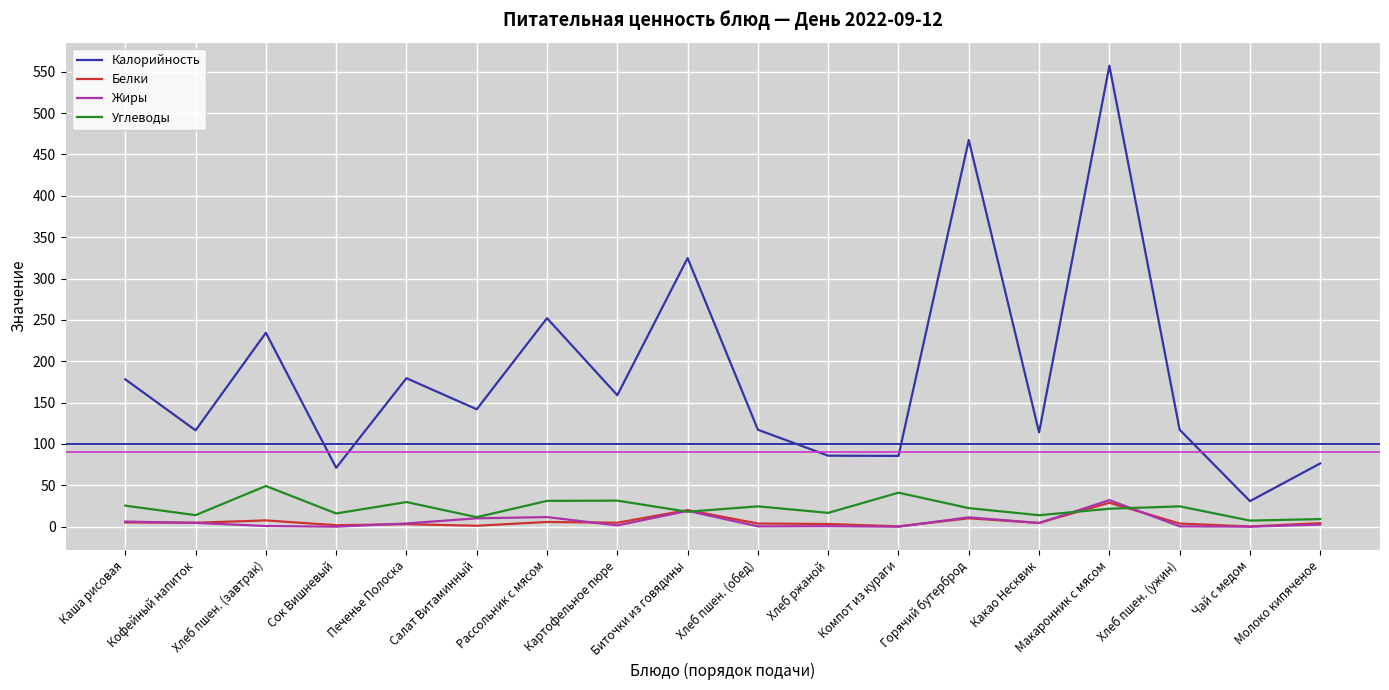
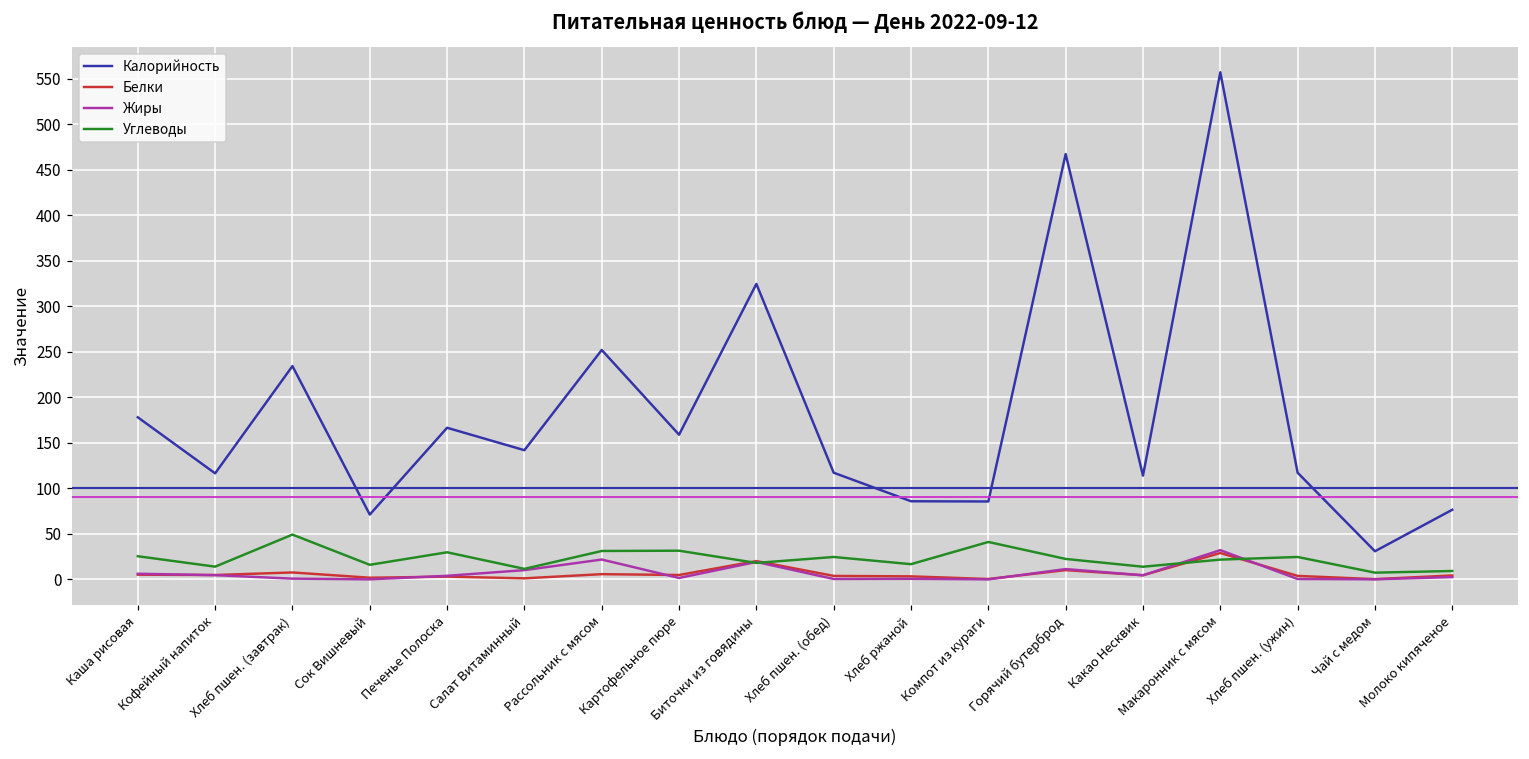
  {
    "Калорийность": {
      "Каша рисовая": 180,
      "Кофейный напиток": 120,
      "Хлеб пшен. (завтрак)": 230,
      "Сок Вишневый": 70,
-     "Печенье Полоска": 180,
+     "Печенье Полоска": 170,
      "Салат Витаминный": 140,
      "Рассольник с мясом": 250,
      "Картофельное пюре": 160,
      "Биточки из говядины": 320,
      "Хлеб пшен. (обед)": 120,
      "Хлеб ржаной": 90,
      "Компот из кураги": 90,
      "Горячий бутерброд": 470,
      "Какао Несквик": 110,
      "Макаронник с мясом": 560,
      "Хлеб пшен. (ужин)": 120,
      "Чай с медом": 30,
      "Молоко кипяченое": 80
    },
    "Белки": {
      "Хлеб пшен. (завтрак)": 10,
      "Салат Витаминный": 0,
      "Рассольник с мясом": 10,
      "Картофельное пюре": 0,
      "Хлеб пшен. (обед)": 0,
      "Макаронник с мясом": 30,
      "Хлеб пшен. (ужин)": 0
    },
    "Жиры": {
      "Хлеб пшен. (завтрак)": 0,
-     "Рассольник с мясом": 10,
+     "Рассольник с мясом": 20,
      "Картофельное пюре": 0,
      "Хлеб пшен. (обед)": 0,
      "Макаронник с мясом": 30,
      "Хлеб пшен. (ужин)": 0
    },
    "Углеводы": {
      "Каша рисовая": 30,
      "Кофейный напиток": 10,
      "Хлеб пшен. (завтрак)": 50,
      "Сок Вишневый": 20,
      "Печенье Полоска": 30,
      "Рассольник с мясом": 30,
      "Картофельное пюре": 30,
      "Хлеб пшен. (обед)": 20,
      "Хлеб ржаной": 20,
      "Компот из кураги": 40,
      "Горячий бутерброд": 20,
      "Какао Несквик": 10,
      "Макаронник с мясом": 20,
      "Хлеб пшен. (ужин)": 20,
      "Чай с медом": 10,
      "Молоко кипяченое": 10
    }
  }
